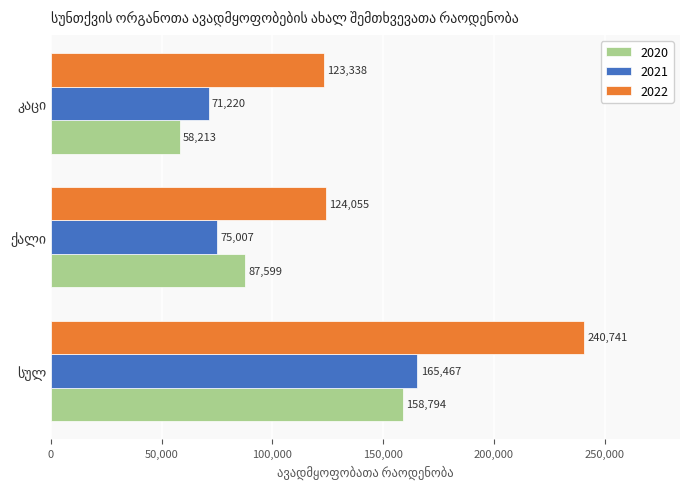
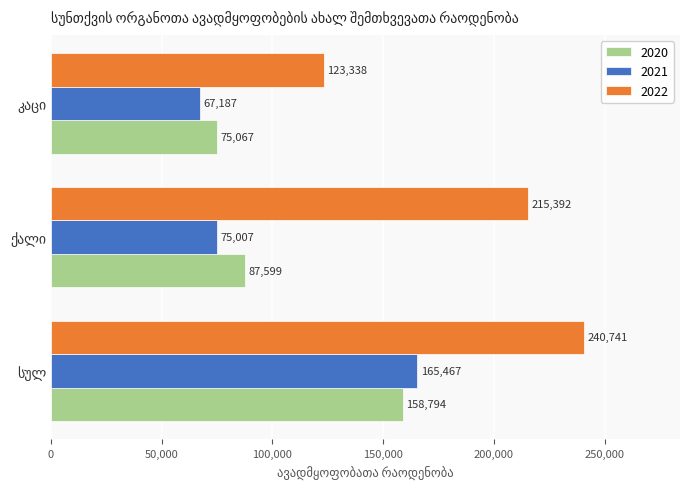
  {
    "2020": {
-     "კაცი": "58,213",
+     "კაცი": "75,067",
      "ქალი": "87,599",
      "სულ": "158,794"
    },
    "2021": {
-     "კაცი": "71,220",
+     "კაცი": "67,187",
      "ქალი": "75,007",
      "სულ": "165,467"
    },
    "2022": {
      "კაცი": "123,338",
-     "ქალი": "124,055",
+     "ქალი": "215,392",
      "სულ": "240,741"
    }
  }
